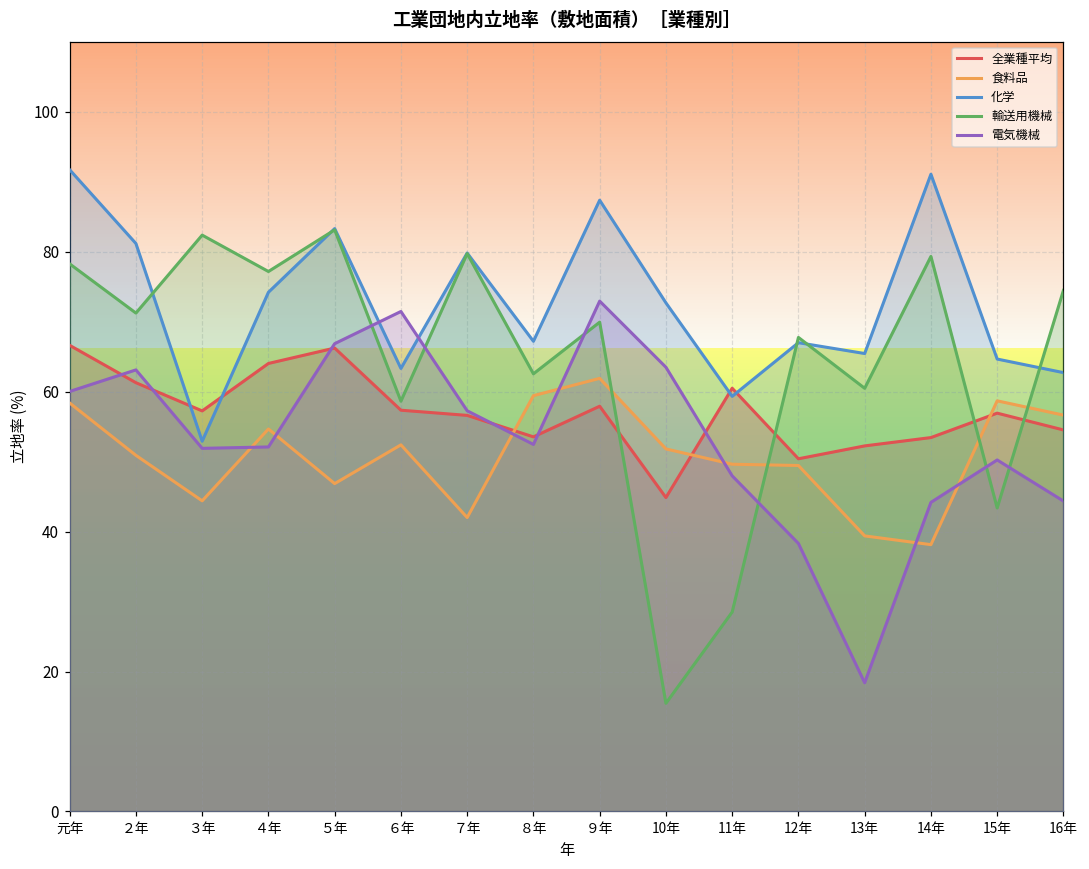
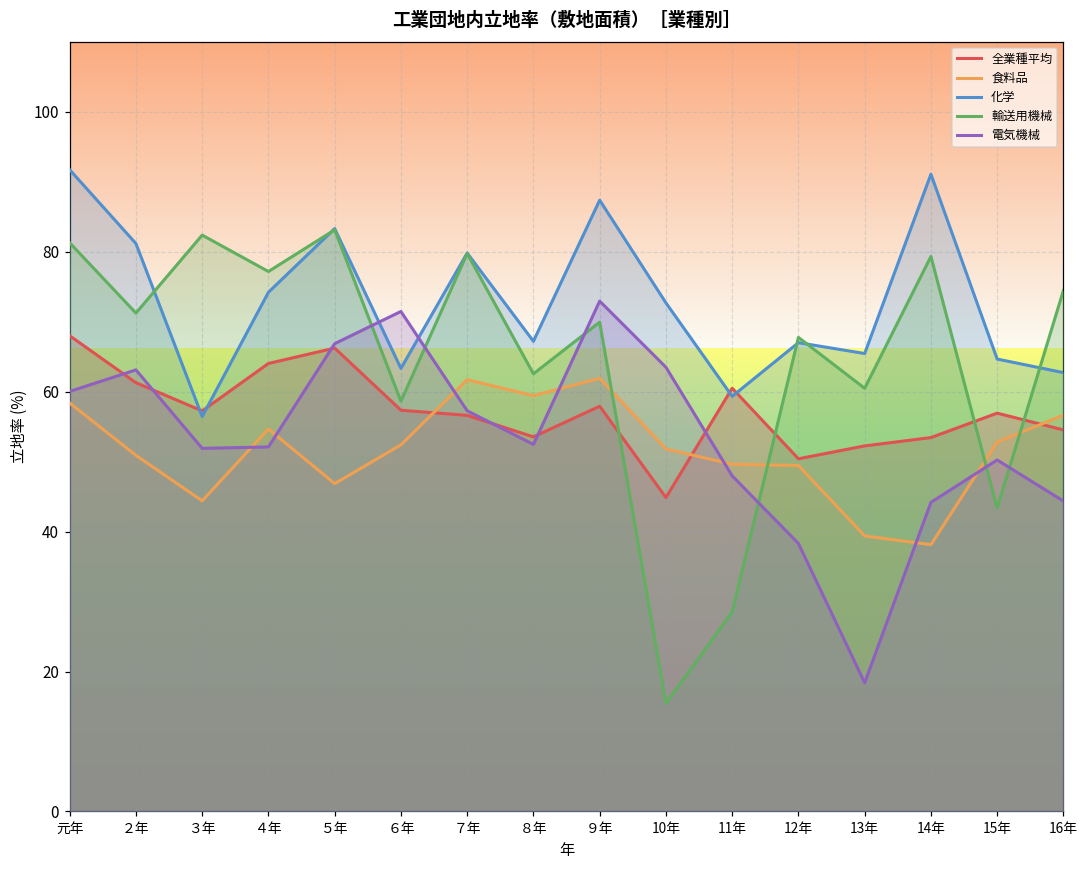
  {
    "全業種平均": {
-     "元年": 67,
+     "元年": 68,
      "２年": 61,
      "３年": 57,
      "４年": 64,
      "５年": 66,
      "６年": 57,
      "７年": 57,
      "８年": 54,
      "９年": 58,
      "10年": 45,
      "11年": 60,
      "12年": 50,
      "13年": 52,
      "14年": 53,
      "15年": 57,
      "16年": 55
    },
    "食料品": {
      "元年": 58,
      "２年": 51,
      "３年": 44,
      "４年": 55,
      "５年": 47,
      "６年": 52,
-     "７年": 42,
+     "７年": 62,
      "８年": 59,
      "９年": 62,
      "10年": 52,
      "11年": 50,
      "12年": 49,
      "13年": 39,
      "14年": 38,
-     "15年": 59,
+     "15年": 53,
      "16年": 57
    },
    "化学": {
      "元年": 92,
      "２年": 81,
-     "３年": 53,
+     "３年": 56,
      "４年": 74,
      "６年": 63,
      "８年": 67,
      "９年": 87,
      "10年": 73,
      "11年": 59,
      "12年": 67,
      "13年": 65,
      "14年": 91,
      "15年": 65,
      "16年": 63
    },
    "輸送用機械": {
-     "元年": 78,
+     "元年": 81,
      "２年": 71,
      "３年": 82,
      "４年": 77,
      "６年": 59,
      "８年": 63,
      "９年": 70,
      "10年": 15,
      "11年": 29,
      "12年": 68,
      "13年": 60,
      "14年": 79,
      "15年": 43,
      "16年": 74
    },
    "電気機械": {
      "元年": 60,
      "２年": 63,
      "３年": 52,
      "４年": 52,
      "５年": 67,
      "６年": 71,
      "７年": 57,
      "８年": 52,
      "９年": 73,
      "10年": 63,
      "11年": 48,
      "12年": 38,
      "13年": 18,
      "14年": 44,
      "15年": 50,
      "16年": 44
    }
  }
